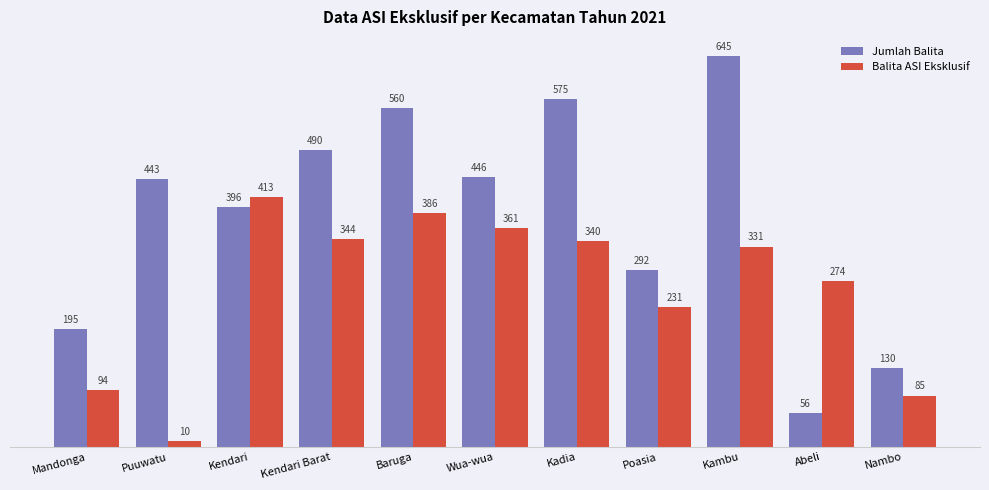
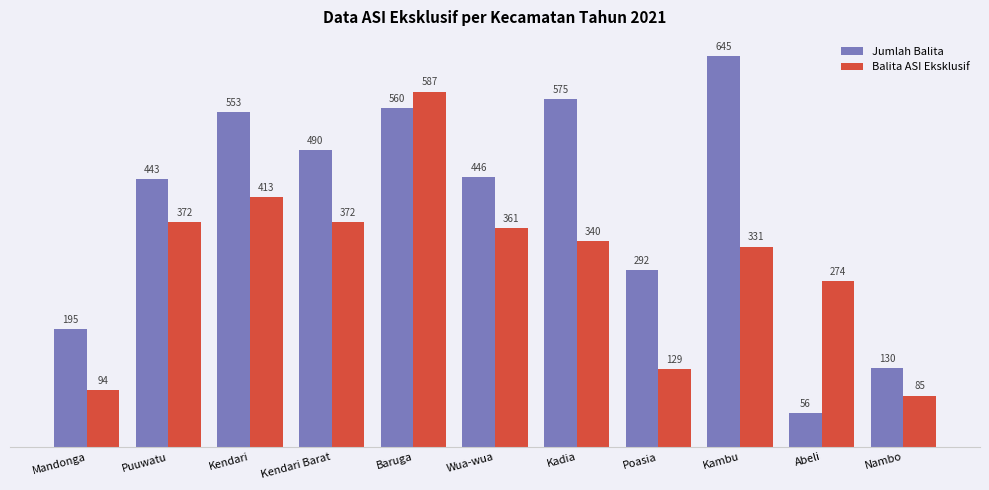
  {
    "Jumlah Balita": {
      "Mandonga": 195,
      "Puuwatu": 443,
-     "Kendari": 396,
+     "Kendari": 553,
      "Kendari Barat": 490,
      "Baruga": 560,
      "Wua-wua": 446,
      "Kadia": 575,
      "Poasia": 292,
      "Kambu": 645,
      "Abeli": 56,
      "Nambo": 130
    },
    "Balita ASI Eksklusif": {
      "Mandonga": 94,
-     "Puuwatu": 10,
+     "Puuwatu": 372,
      "Kendari": 413,
-     "Kendari Barat": 344,
-     "Baruga": 386,
+     "Kendari Barat": 372,
+     "Baruga": 587,
      "Wua-wua": 361,
      "Kadia": 340,
-     "Poasia": 231,
+     "Poasia": 129,
      "Kambu": 331,
      "Abeli": 274,
      "Nambo": 85
    }
  }
